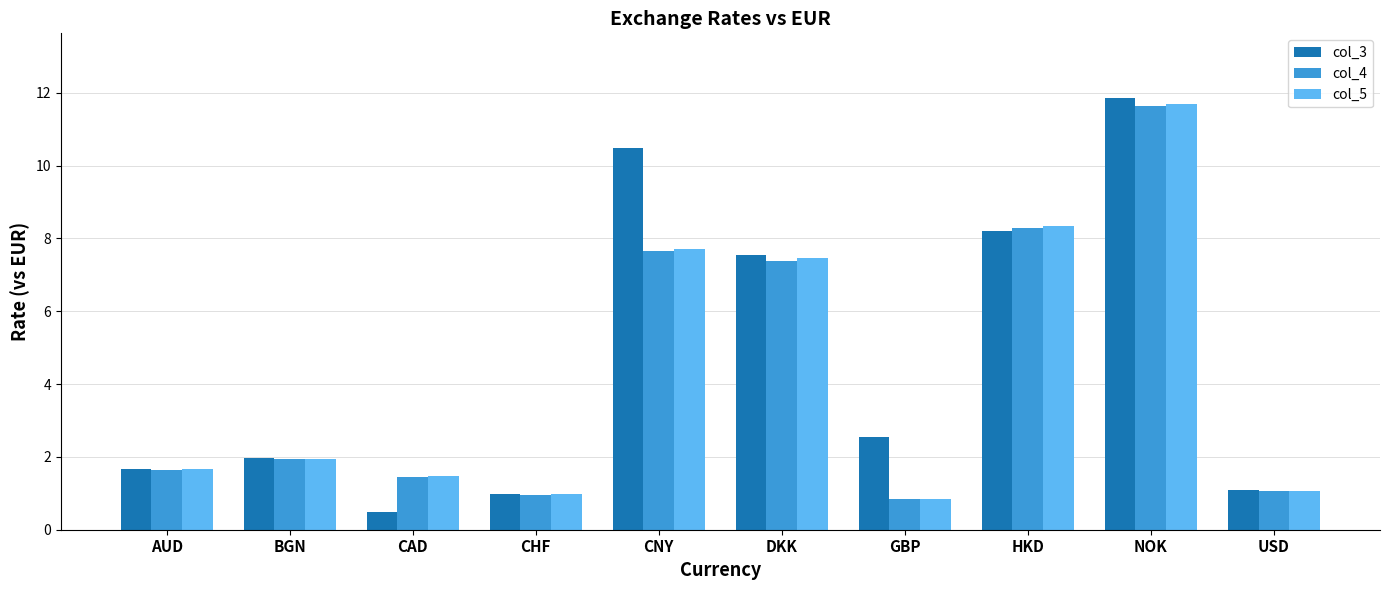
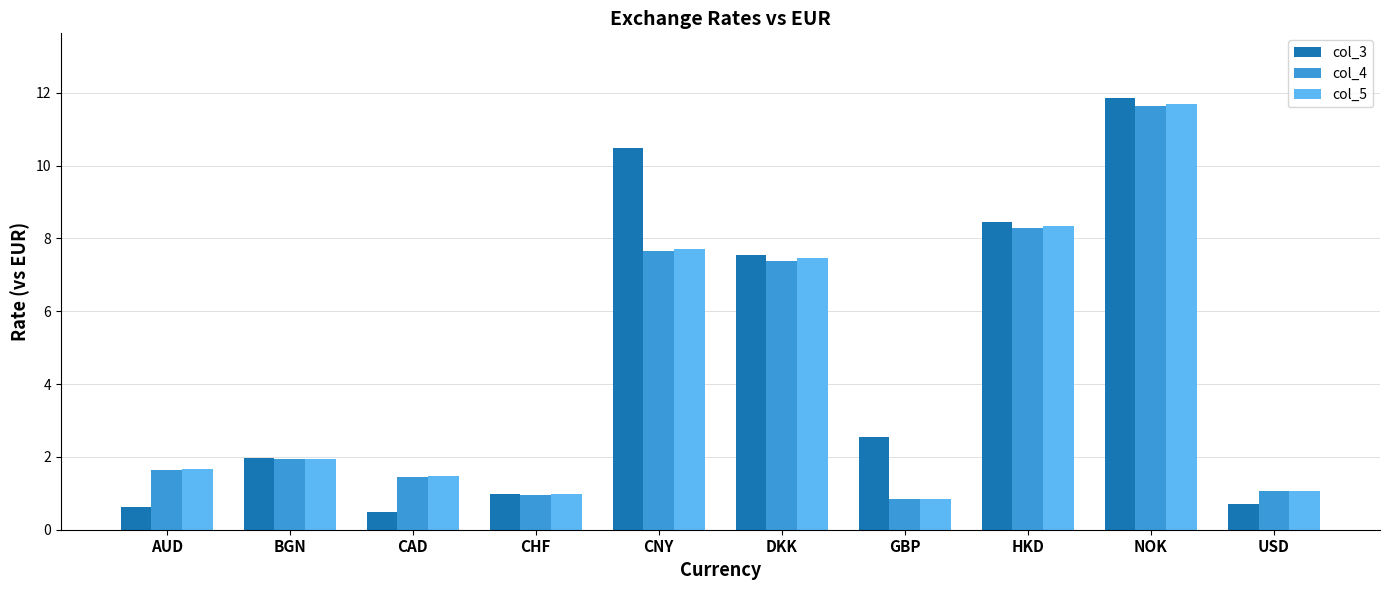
  {
    "col_3": {
-     "AUD": 1.7,
+     "AUD": 0.6,
      "BGN": 2.0,
      "CAD": 0.5,
      "CHF": 1.0,
      "CNY": 10.5,
      "DKK": 7.5,
      "GBP": 2.6,
-     "HKD": 8.2,
+     "HKD": 8.4,
      "NOK": 11.9,
-     "USD": 1.1
+     "USD": 0.7
    }
  }
